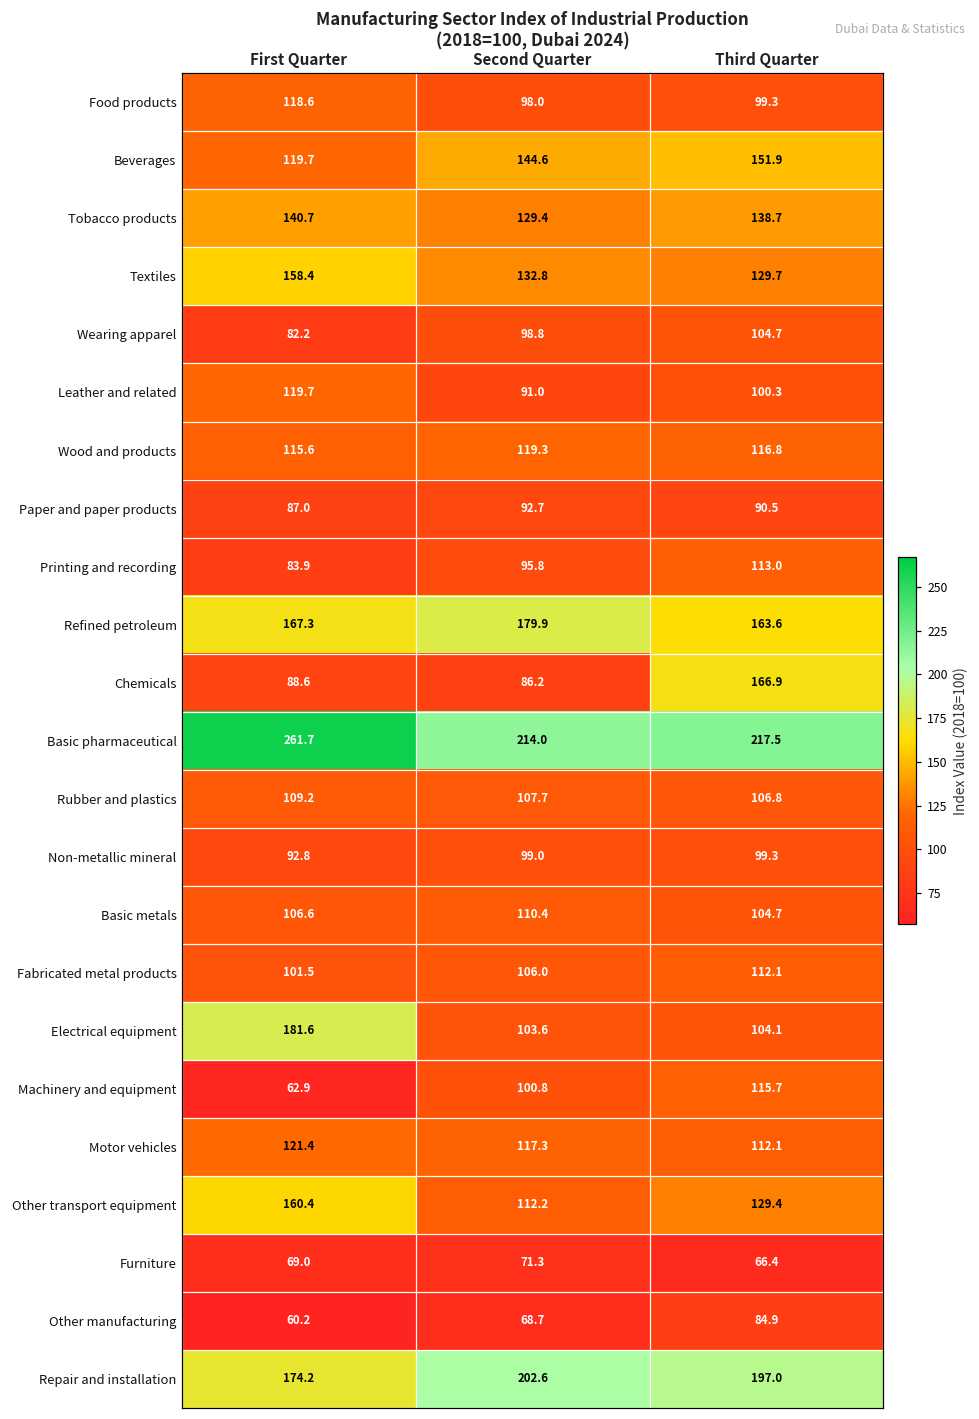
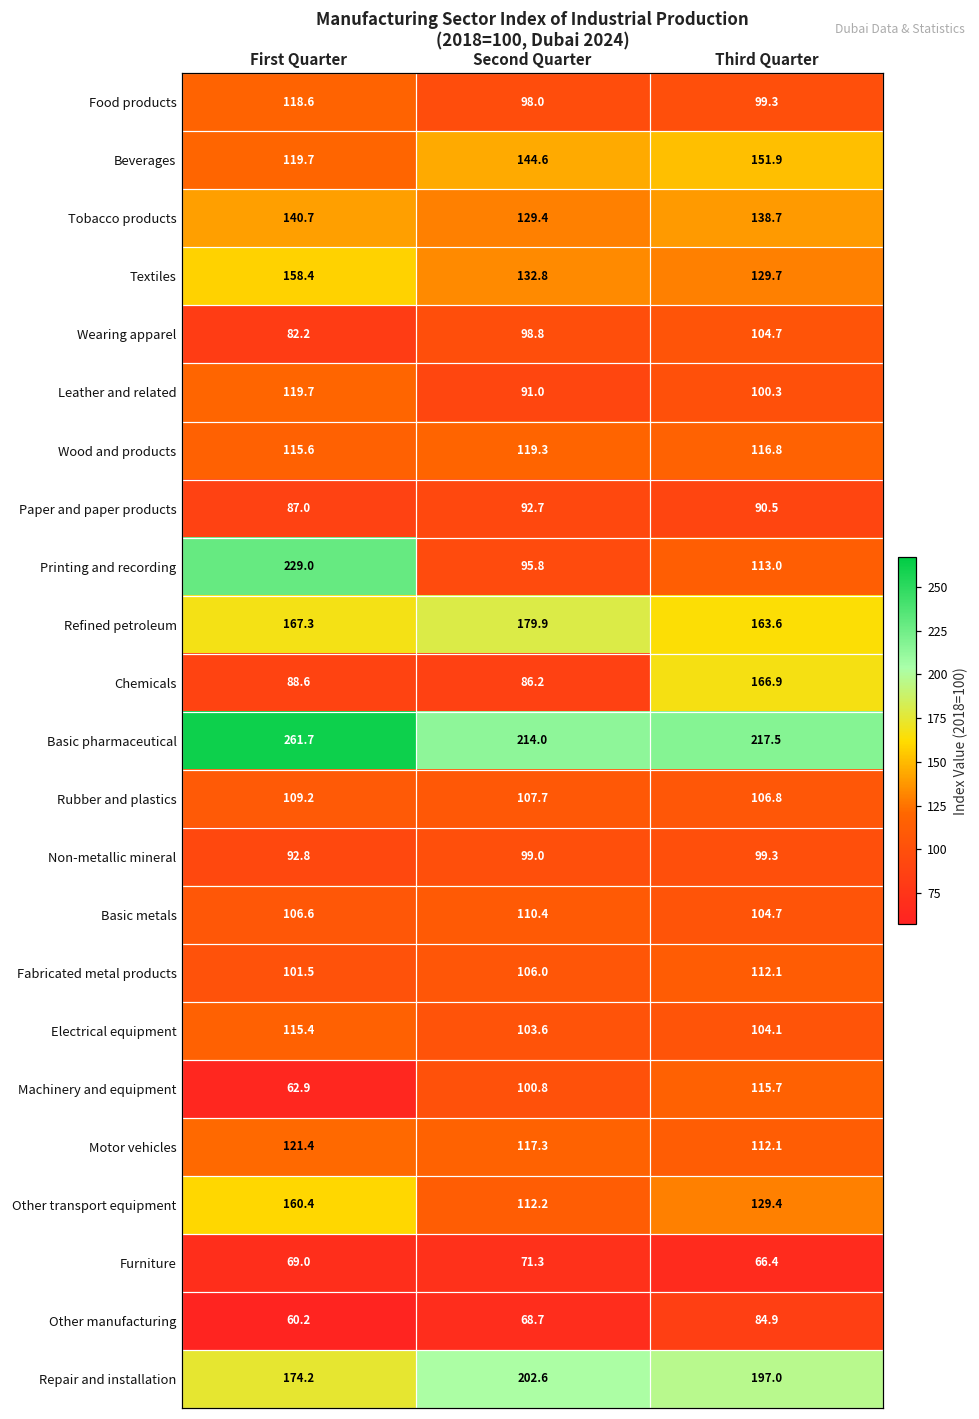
  {
    "Food products": {
      "First Quarter": 118.6,
      "Second Quarter": 98.0,
      "Third Quarter": 99.3
    },
    "Beverages": {
      "First Quarter": 119.7,
      "Second Quarter": 144.6,
      "Third Quarter": 151.9
    },
    "Tobacco products": {
      "First Quarter": 140.7,
      "Second Quarter": 129.4,
      "Third Quarter": 138.7
    },
    "Textiles": {
      "First Quarter": 158.4,
      "Second Quarter": 132.8,
      "Third Quarter": 129.7
    },
    "Wearing apparel": {
      "First Quarter": 82.2,
      "Second Quarter": 98.8,
      "Third Quarter": 104.7
    },
    "Leather and related": {
      "First Quarter": 119.7,
      "Second Quarter": 91.0,
      "Third Quarter": 100.3
    },
    "Wood and products": {
      "First Quarter": 115.6,
      "Second Quarter": 119.3,
      "Third Quarter": 116.8
    },
    "Paper and paper products": {
      "First Quarter": 87.0,
      "Second Quarter": 92.7,
      "Third Quarter": 90.5
    },
    "Printing and recording": {
-     "First Quarter": 83.9,
+     "First Quarter": 229.0,
      "Second Quarter": 95.8,
      "Third Quarter": 113.0
    },
    "Refined petroleum": {
      "First Quarter": 167.3,
      "Second Quarter": 179.9,
      "Third Quarter": 163.6
    },
    "Chemicals": {
      "First Quarter": 88.6,
      "Second Quarter": 86.2,
      "Third Quarter": 166.9
    },
    "Basic pharmaceutical": {
      "First Quarter": 261.7,
      "Second Quarter": 214.0,
      "Third Quarter": 217.5
    },
    "Rubber and plastics": {
      "First Quarter": 109.2,
      "Second Quarter": 107.7,
      "Third Quarter": 106.8
    },
    "Non-metallic mineral": {
      "First Quarter": 92.8,
      "Second Quarter": 99.0,
      "Third Quarter": 99.3
    },
    "Basic metals": {
      "First Quarter": 106.6,
      "Second Quarter": 110.4,
      "Third Quarter": 104.7
    },
    "Fabricated metal products": {
      "First Quarter": 101.5,
      "Second Quarter": 106.0,
      "Third Quarter": 112.1
    },
    "Electrical equipment": {
-     "First Quarter": 181.6,
+     "First Quarter": 115.4,
      "Second Quarter": 103.6,
      "Third Quarter": 104.1
    },
    "Machinery and equipment": {
      "First Quarter": 62.9,
      "Second Quarter": 100.8,
      "Third Quarter": 115.7
    },
    "Motor vehicles": {
      "First Quarter": 121.4,
      "Second Quarter": 117.3,
      "Third Quarter": 112.1
    },
    "Other transport equipment": {
      "First Quarter": 160.4,
      "Second Quarter": 112.2,
      "Third Quarter": 129.4
    },
    "Furniture": {
      "First Quarter": 69.0,
      "Second Quarter": 71.3,
      "Third Quarter": 66.4
    },
    "Other manufacturing": {
      "First Quarter": 60.2,
      "Second Quarter": 68.7,
      "Third Quarter": 84.9
    },
    "Repair and installation": {
      "First Quarter": 174.2,
      "Second Quarter": 202.6,
      "Third Quarter": 197.0
    }
  }
